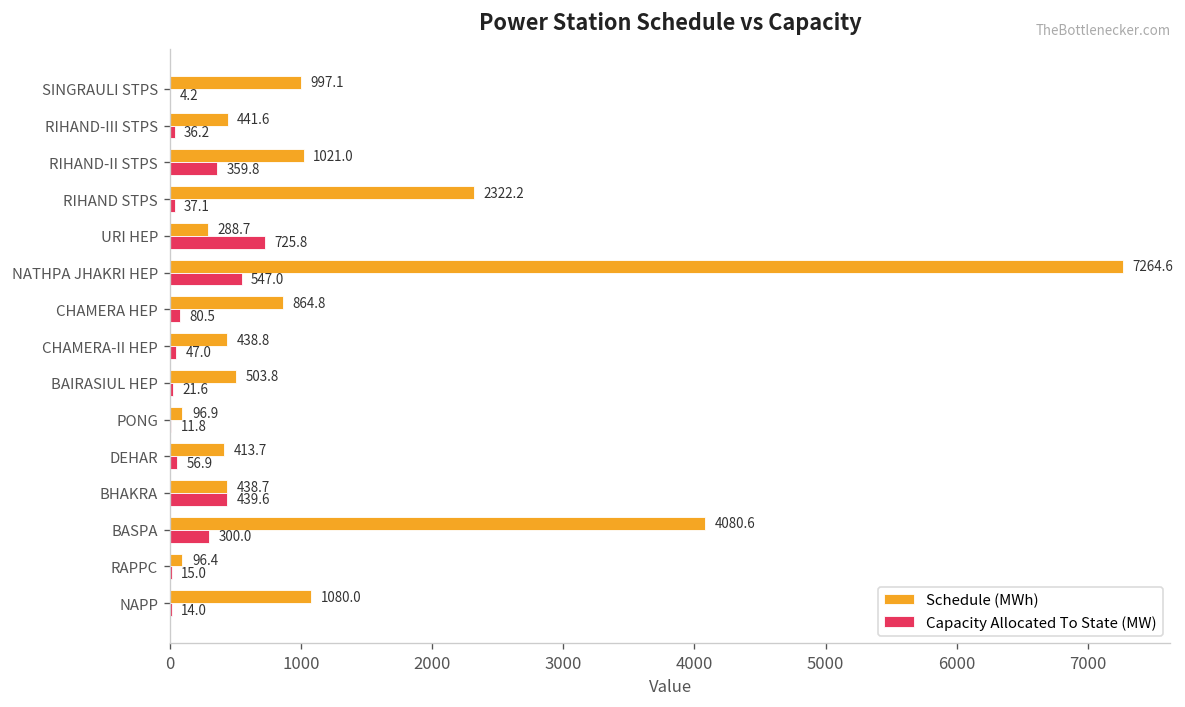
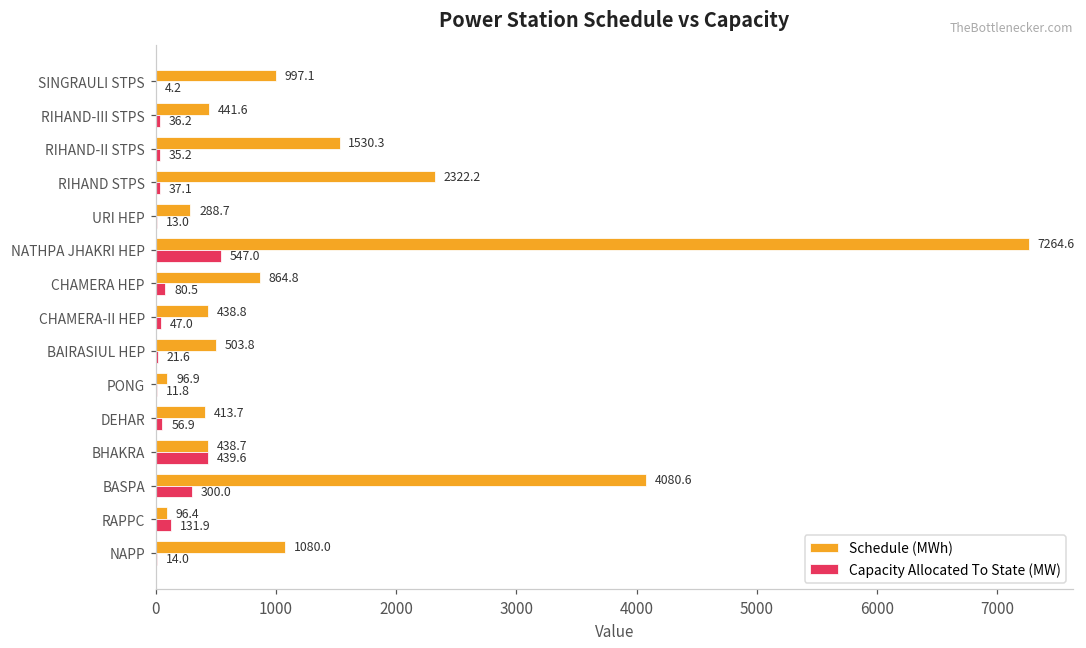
  {
    "Schedule (MWh)": {
      "SINGRAULI STPS": 997.1,
      "RIHAND-III STPS": 441.6,
-     "RIHAND-II STPS": 1021.0,
+     "RIHAND-II STPS": 1530.3,
      "RIHAND STPS": 2322.2,
      "URI HEP": 288.7,
      "NATHPA JHAKRI HEP": 7264.6,
      "CHAMERA HEP": 864.8,
      "CHAMERA-II HEP": 438.8,
      "BAIRASIUL HEP": 503.8,
      "PONG": 96.9,
      "DEHAR": 413.7,
      "BHAKRA": 438.7,
      "BASPA": 4080.6,
      "RAPPC": 96.4,
      "NAPP": 1080.0
    },
    "Capacity Allocated To State (MW)": {
      "SINGRAULI STPS": 4.2,
      "RIHAND-III STPS": 36.2,
-     "RIHAND-II STPS": 359.8,
+     "RIHAND-II STPS": 35.2,
      "RIHAND STPS": 37.1,
-     "URI HEP": 725.8,
+     "URI HEP": 13.0,
      "NATHPA JHAKRI HEP": 547.0,
      "CHAMERA HEP": 80.5,
      "CHAMERA-II HEP": 47.0,
      "BAIRASIUL HEP": 21.6,
      "PONG": 11.8,
      "DEHAR": 56.9,
      "BHAKRA": 439.6,
      "BASPA": 300.0,
-     "RAPPC": 15.0,
+     "RAPPC": 131.9,
      "NAPP": 14.0
    }
  }
